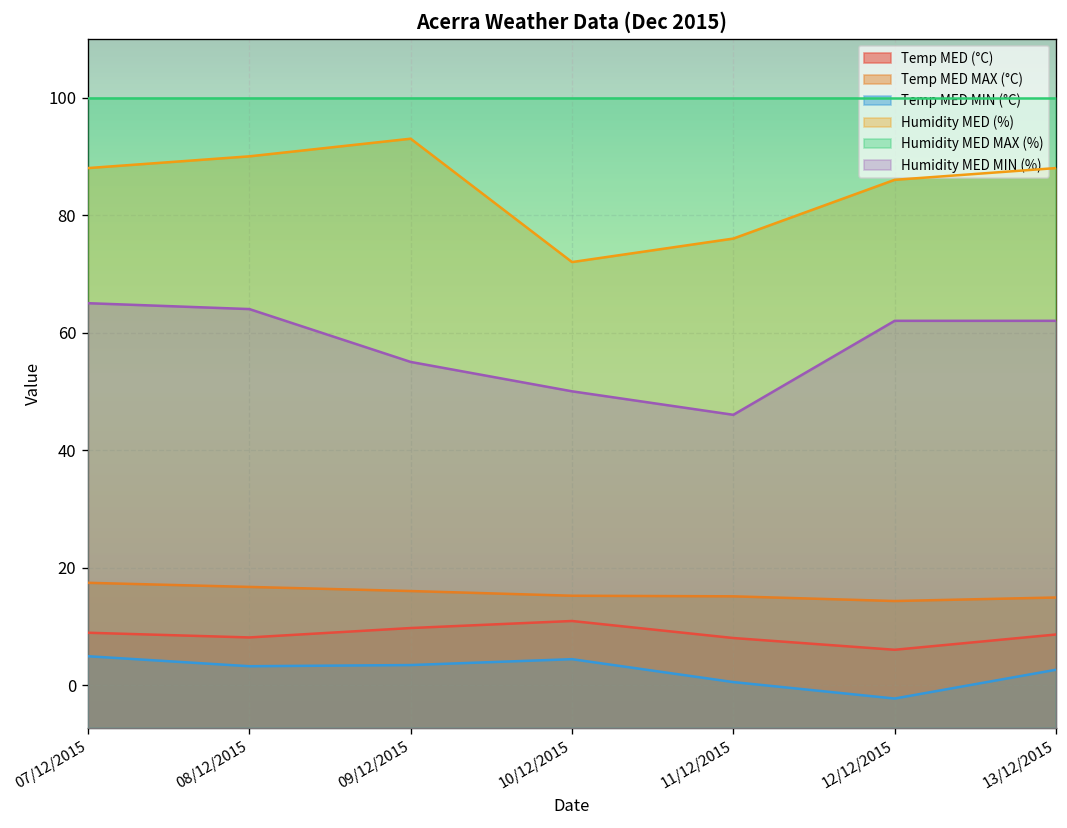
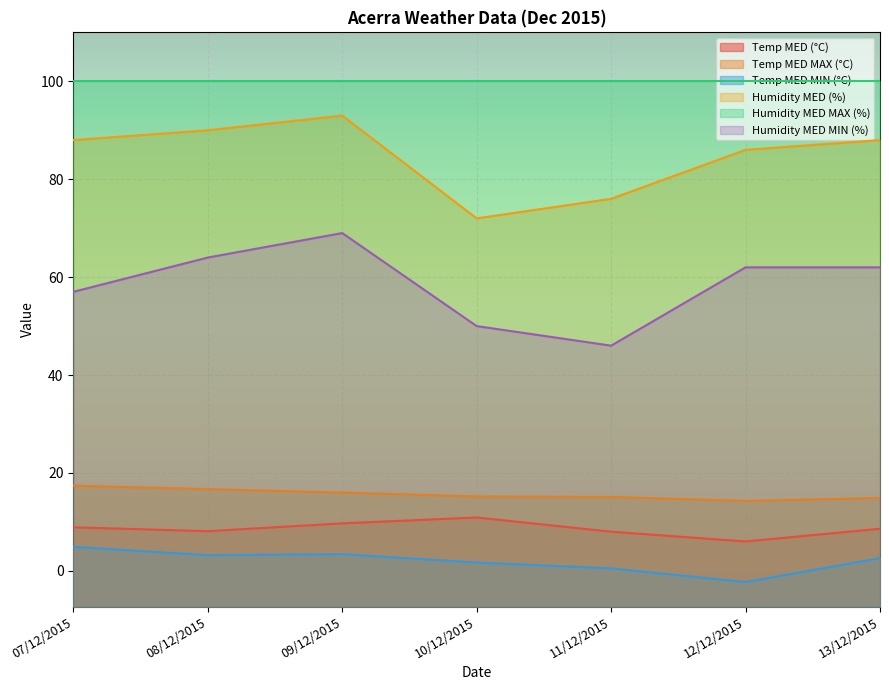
  {
    "Temp MED MIN (°C)": {
      "07/12/2015": 5,
      "08/12/2015": 3,
      "09/12/2015": 3,
-     "10/12/2015": 4,
+     "10/12/2015": 2,
      "11/12/2015": 1,
      "12/12/2015": -2,
      "13/12/2015": 3
    },
    "Humidity MED MAX (%)": {
      "07/12/2015": 100,
      "08/12/2015": 100,
      "09/12/2015": 100,
      "10/12/2015": 100,
      "11/12/2015": 100,
      "13/12/2015": 100
    },
    "Humidity MED MIN (%)": {
-     "07/12/2015": 65,
+     "07/12/2015": 57,
      "08/12/2015": 64,
-     "09/12/2015": 55,
+     "09/12/2015": 69,
      "10/12/2015": 50,
      "11/12/2015": 46,
      "12/12/2015": 62,
      "13/12/2015": 62
    }
  }
